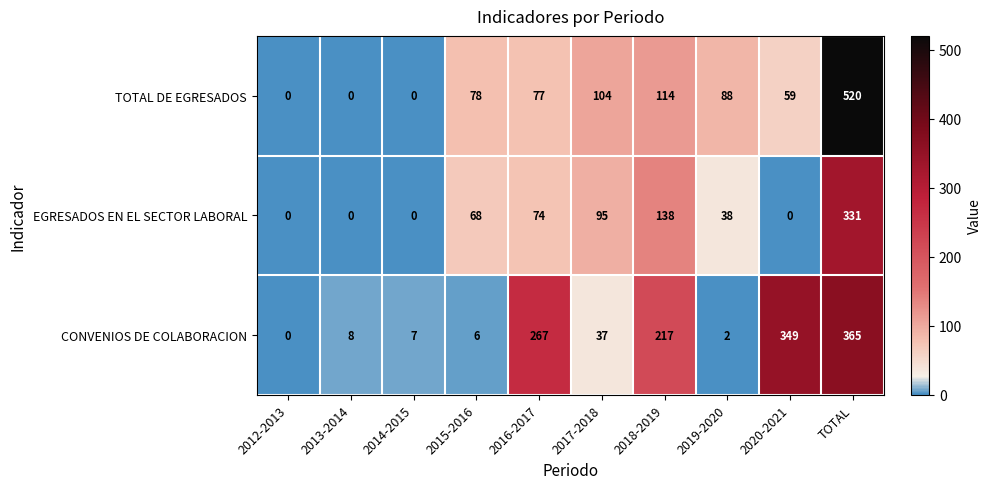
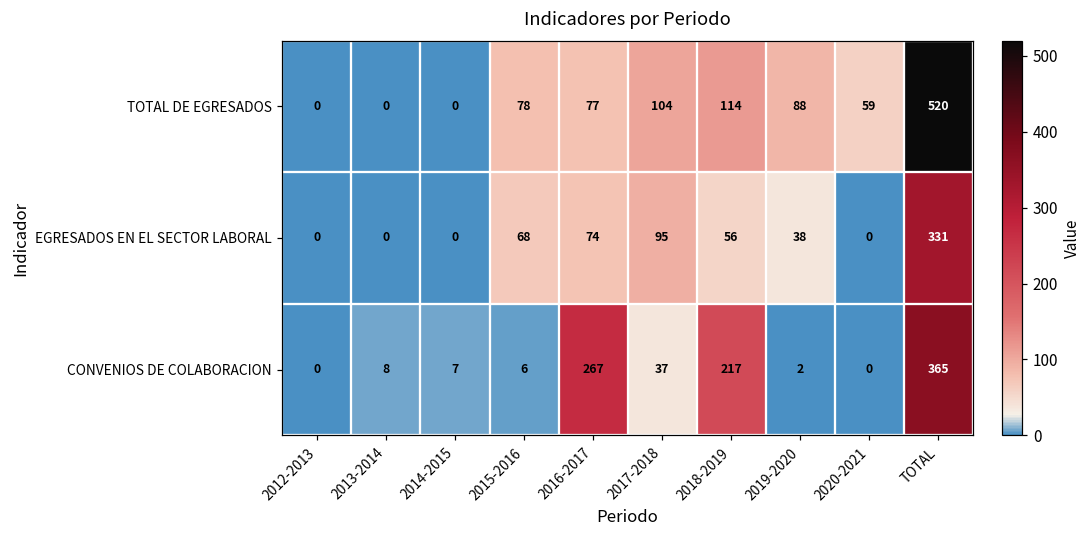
  {
    "TOTAL DE EGRESADOS": {
      "2012-2013": 0,
      "2013-2014": 0,
      "2014-2015": 0,
      "2015-2016": 78,
      "2016-2017": 77,
      "2017-2018": 104,
      "2018-2019": 114,
      "2019-2020": 88,
      "2020-2021": 59,
      "TOTAL": 520
    },
    "EGRESADOS EN EL SECTOR LABORAL": {
      "2012-2013": 0,
      "2013-2014": 0,
      "2014-2015": 0,
      "2015-2016": 68,
      "2016-2017": 74,
      "2017-2018": 95,
-     "2018-2019": 138,
+     "2018-2019": 56,
      "2019-2020": 38,
      "2020-2021": 0,
      "TOTAL": 331
    },
    "CONVENIOS DE COLABORACION": {
      "2012-2013": 0,
      "2013-2014": 8,
      "2014-2015": 7,
      "2015-2016": 6,
      "2016-2017": 267,
      "2017-2018": 37,
      "2018-2019": 217,
      "2019-2020": 2,
-     "2020-2021": 349,
+     "2020-2021": 0,
      "TOTAL": 365
    }
  }
